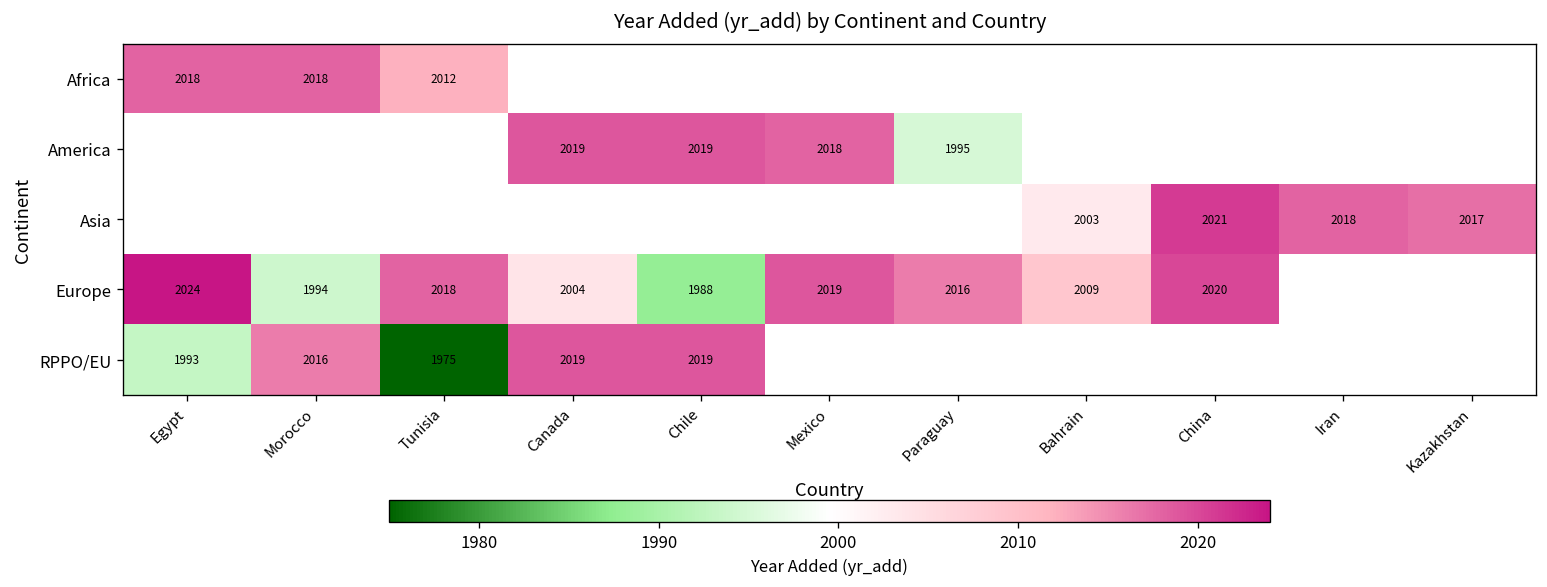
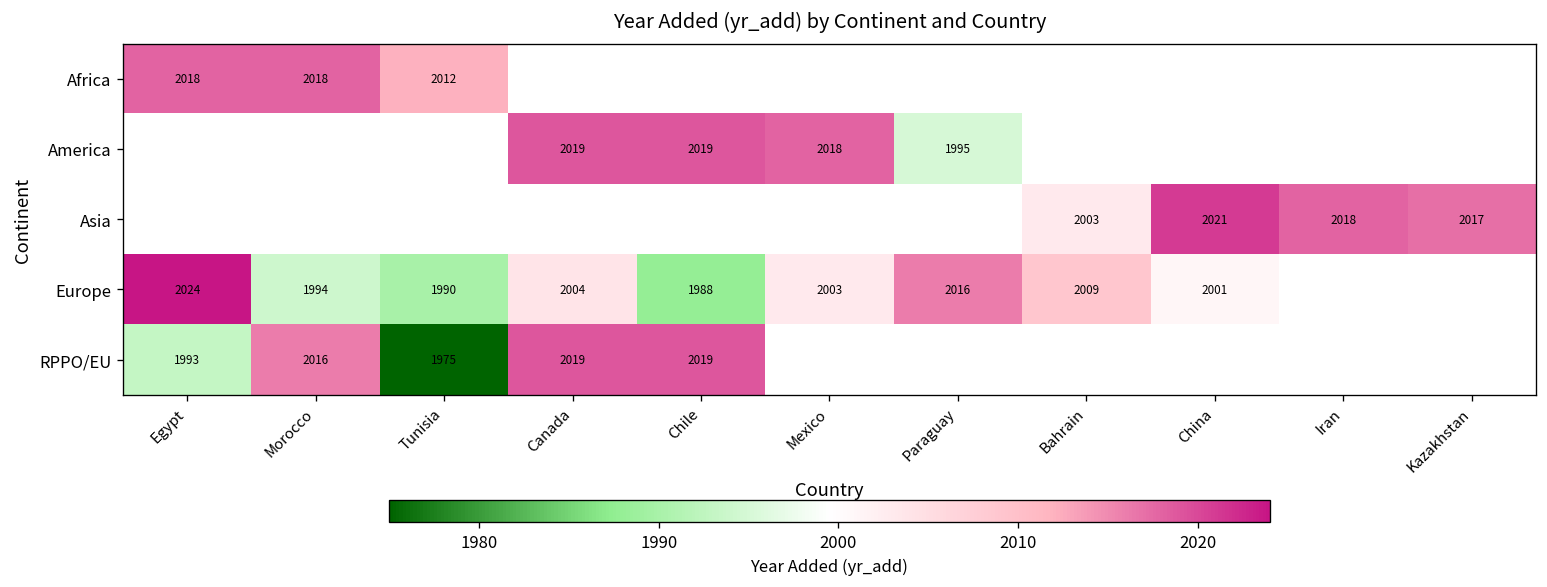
  {
    "Africa": {
      "Egypt": 2018,
      "Morocco": 2018,
      "Tunisia": 2012
    },
    "America": {
      "Canada": 2019,
      "Chile": 2019,
      "Mexico": 2018,
      "Paraguay": 1995
    },
    "Asia": {
      "Bahrain": 2003,
      "China": 2021,
      "Iran": 2018,
      "Kazakhstan": 2017
    },
    "Europe": {
      "Egypt": 2024,
      "Morocco": 1994,
-     "Tunisia": 2018,
+     "Tunisia": 1990,
      "Canada": 2004,
      "Chile": 1988,
-     "Mexico": 2019,
+     "Mexico": 2003,
      "Paraguay": 2016,
      "Bahrain": 2009,
-     "China": 2020
+     "China": 2001
    },
    "RPPO/EU": {
      "Egypt": 1993,
      "Morocco": 2016,
      "Tunisia": 1975,
      "Canada": 2019,
      "Chile": 2019
    }
  }
